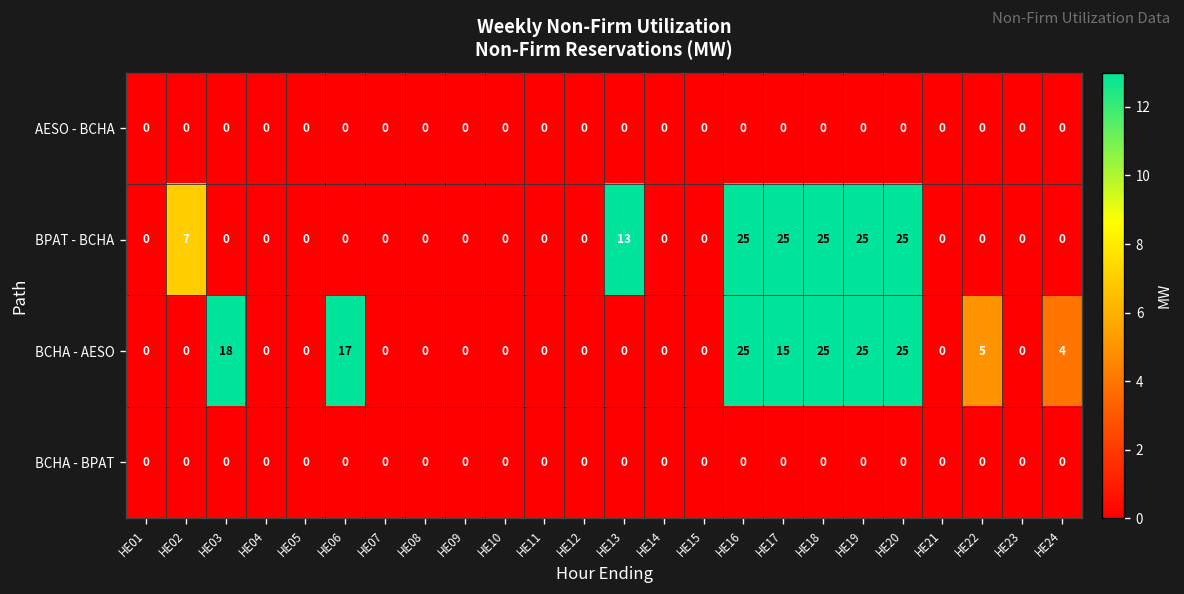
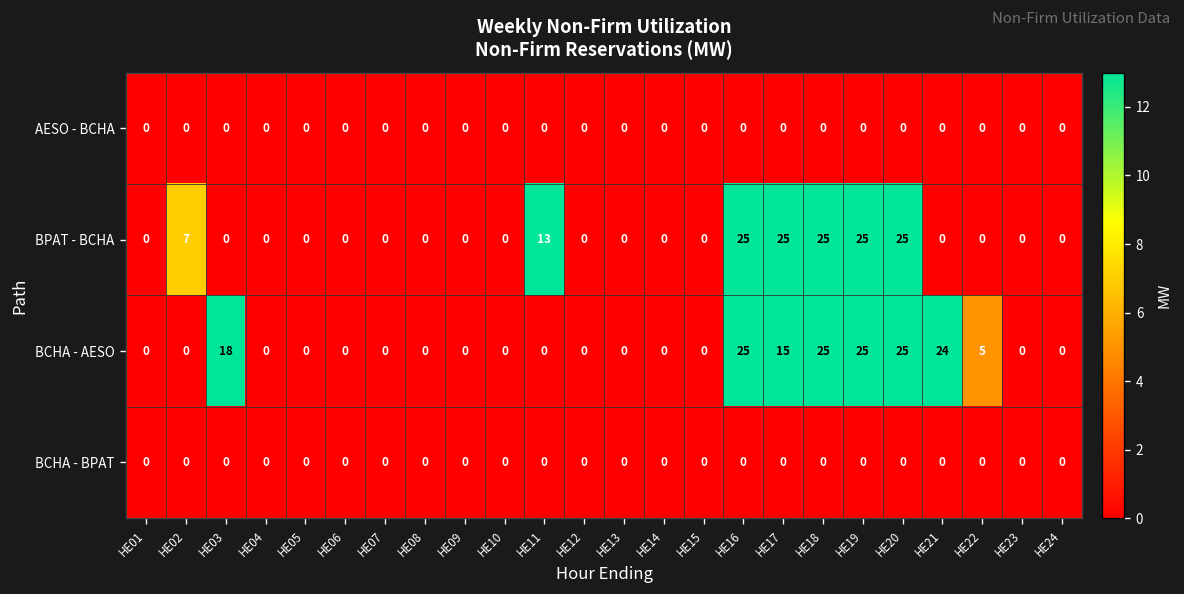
  {
    "AESO - BCHA": {
      "HE01": 0,
      "HE02": 0,
      "HE03": 0,
      "HE04": 0,
      "HE05": 0,
      "HE06": 0,
      "HE07": 0,
      "HE08": 0,
      "HE09": 0,
      "HE10": 0,
      "HE11": 0,
      "HE12": 0,
      "HE13": 0,
      "HE14": 0,
      "HE15": 0,
      "HE16": 0,
      "HE17": 0,
      "HE18": 0,
      "HE19": 0,
      "HE20": 0,
      "HE21": 0,
      "HE22": 0,
      "HE23": 0,
      "HE24": 0
    },
    "BPAT - BCHA": {
      "HE01": 0,
      "HE02": 7,
      "HE03": 0,
      "HE04": 0,
      "HE05": 0,
      "HE06": 0,
      "HE07": 0,
      "HE08": 0,
      "HE09": 0,
      "HE10": 0,
-     "HE11": 0,
+     "HE11": 13,
      "HE12": 0,
-     "HE13": 13,
+     "HE13": 0,
      "HE14": 0,
      "HE15": 0,
      "HE16": 25,
      "HE17": 25,
      "HE18": 25,
      "HE19": 25,
      "HE20": 25,
      "HE21": 0,
      "HE22": 0,
      "HE23": 0,
      "HE24": 0
    },
    "BCHA - AESO": {
      "HE01": 0,
      "HE02": 0,
      "HE03": 18,
      "HE04": 0,
      "HE05": 0,
-     "HE06": 17,
+     "HE06": 0,
      "HE07": 0,
      "HE08": 0,
      "HE09": 0,
      "HE10": 0,
      "HE11": 0,
      "HE12": 0,
      "HE13": 0,
      "HE14": 0,
      "HE15": 0,
      "HE16": 25,
      "HE17": 15,
      "HE18": 25,
      "HE19": 25,
      "HE20": 25,
-     "HE21": 0,
+     "HE21": 24,
      "HE22": 5,
      "HE23": 0,
-     "HE24": 4
+     "HE24": 0
    },
    "BCHA - BPAT": {
      "HE01": 0,
      "HE02": 0,
      "HE03": 0,
      "HE04": 0,
      "HE05": 0,
      "HE06": 0,
      "HE07": 0,
      "HE08": 0,
      "HE09": 0,
      "HE10": 0,
      "HE11": 0,
      "HE12": 0,
      "HE13": 0,
      "HE14": 0,
      "HE15": 0,
      "HE16": 0,
      "HE17": 0,
      "HE18": 0,
      "HE19": 0,
      "HE20": 0,
      "HE21": 0,
      "HE22": 0,
      "HE23": 0,
      "HE24": 0
    }
  }
